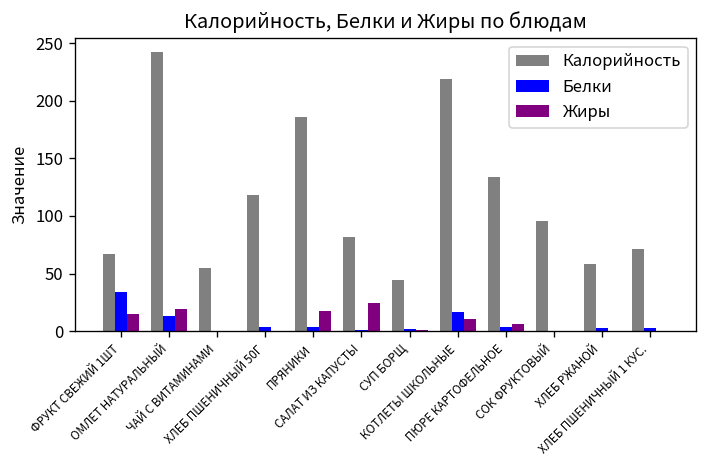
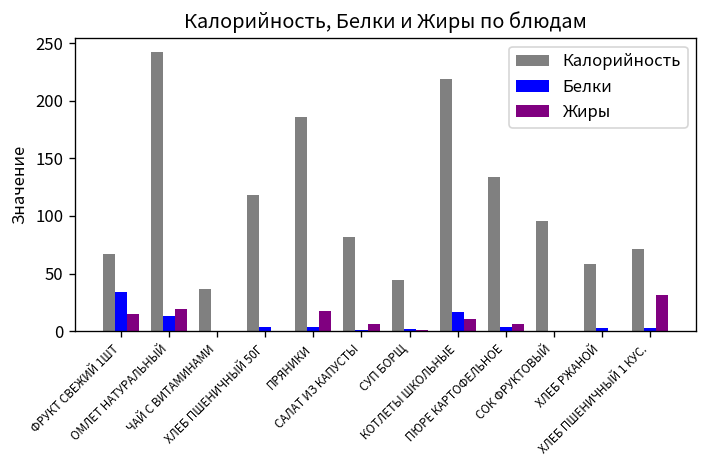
  {
    "Калорийность": {
      "ФРУКТ СВЕЖИЙ 1ШТ": 70,
      "ОМЛЕТ НАТУРАЛЬНЫЙ": 240,
-     "ЧАЙ С ВИТАМИНАМИ": 60,
+     "ЧАЙ С ВИТАМИНАМИ": 40,
      "ХЛЕБ ПШЕНИЧНЫЙ 50Г": 120,
      "ПРЯНИКИ": 190,
      "САЛАТ ИЗ КАПУСТЫ": 80,
      "СУП БОРЩ": 40,
      "КОТЛЕТЫ ШКОЛЬНЫЕ": 220,
      "ПЮРЕ КАРТОФЕЛЬНОЕ": 130,
      "СОК ФРУКТОВЫЙ": 100,
      "ХЛЕБ РЖАНОЙ": 60,
      "ХЛЕБ ПШЕНИЧНЫЙ 1 КУС.": 70
    },
    "Белки": {
      "ФРУКТ СВЕЖИЙ 1ШТ": 30,
      "ОМЛЕТ НАТУРАЛЬНЫЙ": 10,
      "ЧАЙ С ВИТАМИНАМИ": 0,
      "ХЛЕБ ПШЕНИЧНЫЙ 50Г": 0,
      "ПРЯНИКИ": 0,
      "КОТЛЕТЫ ШКОЛЬНЫЕ": 20,
      "ПЮРЕ КАРТОФЕЛЬНОЕ": 0,
      "СОК ФРУКТОВЫЙ": 0
    },
    "Жиры": {
      "ФРУКТ СВЕЖИЙ 1ШТ": 20,
      "ОМЛЕТ НАТУРАЛЬНЫЙ": 20,
      "ЧАЙ С ВИТАМИНАМИ": 0,
      "ПРЯНИКИ": 20,
-     "САЛАТ ИЗ КАПУСТЫ": 20,
+     "САЛАТ ИЗ КАПУСТЫ": 10,
      "КОТЛЕТЫ ШКОЛЬНЫЕ": 10,
      "ПЮРЕ КАРТОФЕЛЬНОЕ": 10,
      "СОК ФРУКТОВЫЙ": 0,
-     "ХЛЕБ ПШЕНИЧНЫЙ 1 КУС.": 0
+     "ХЛЕБ ПШЕНИЧНЫЙ 1 КУС.": 30
    }
  }
